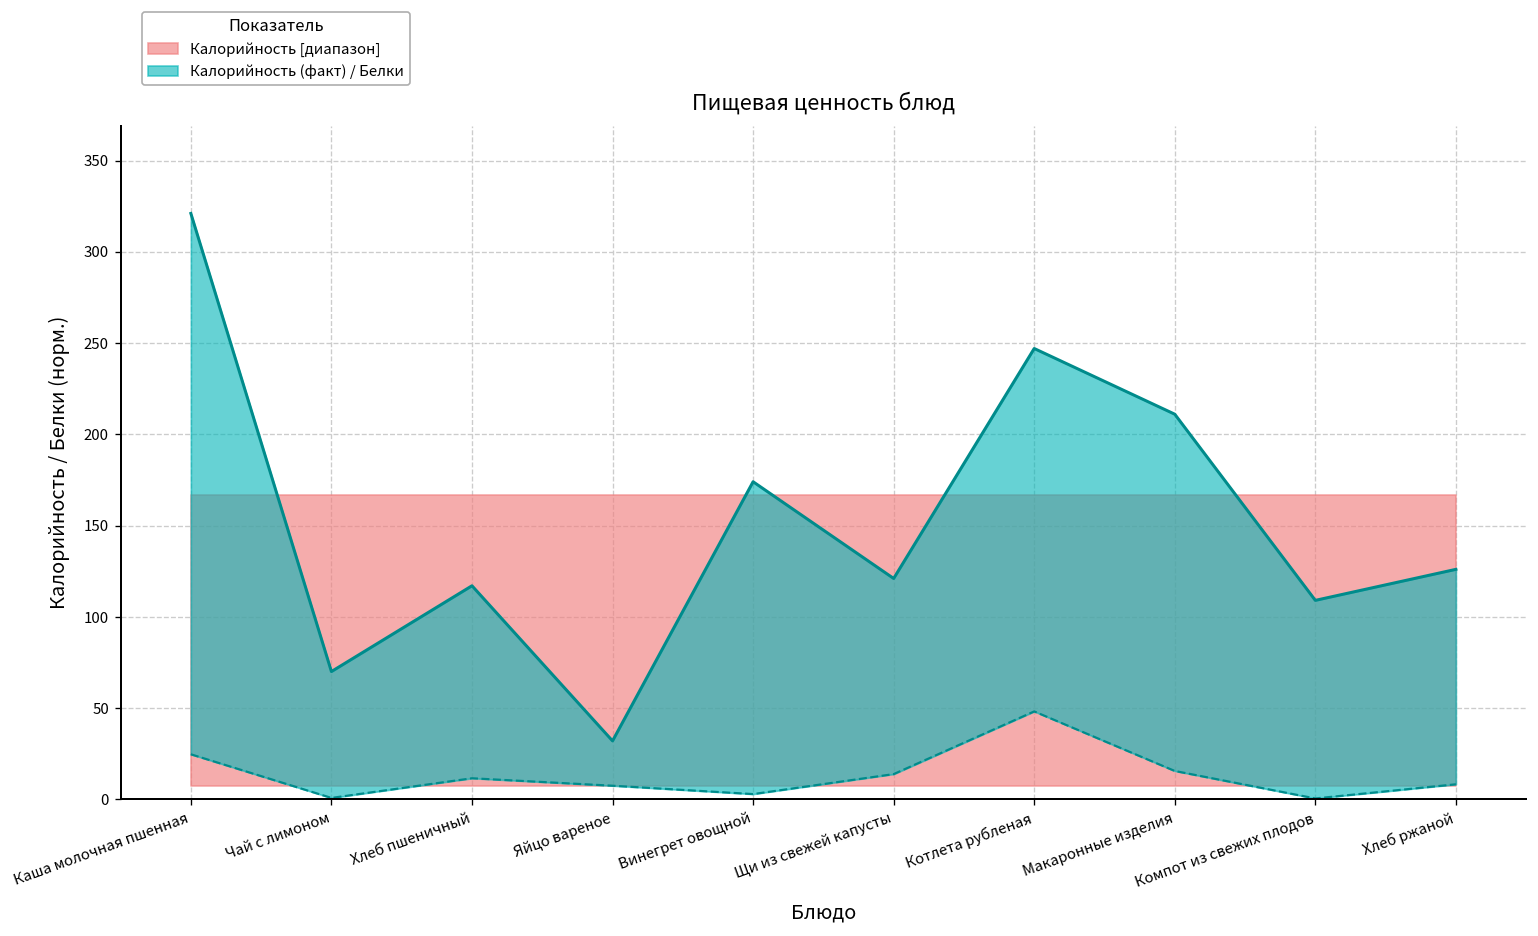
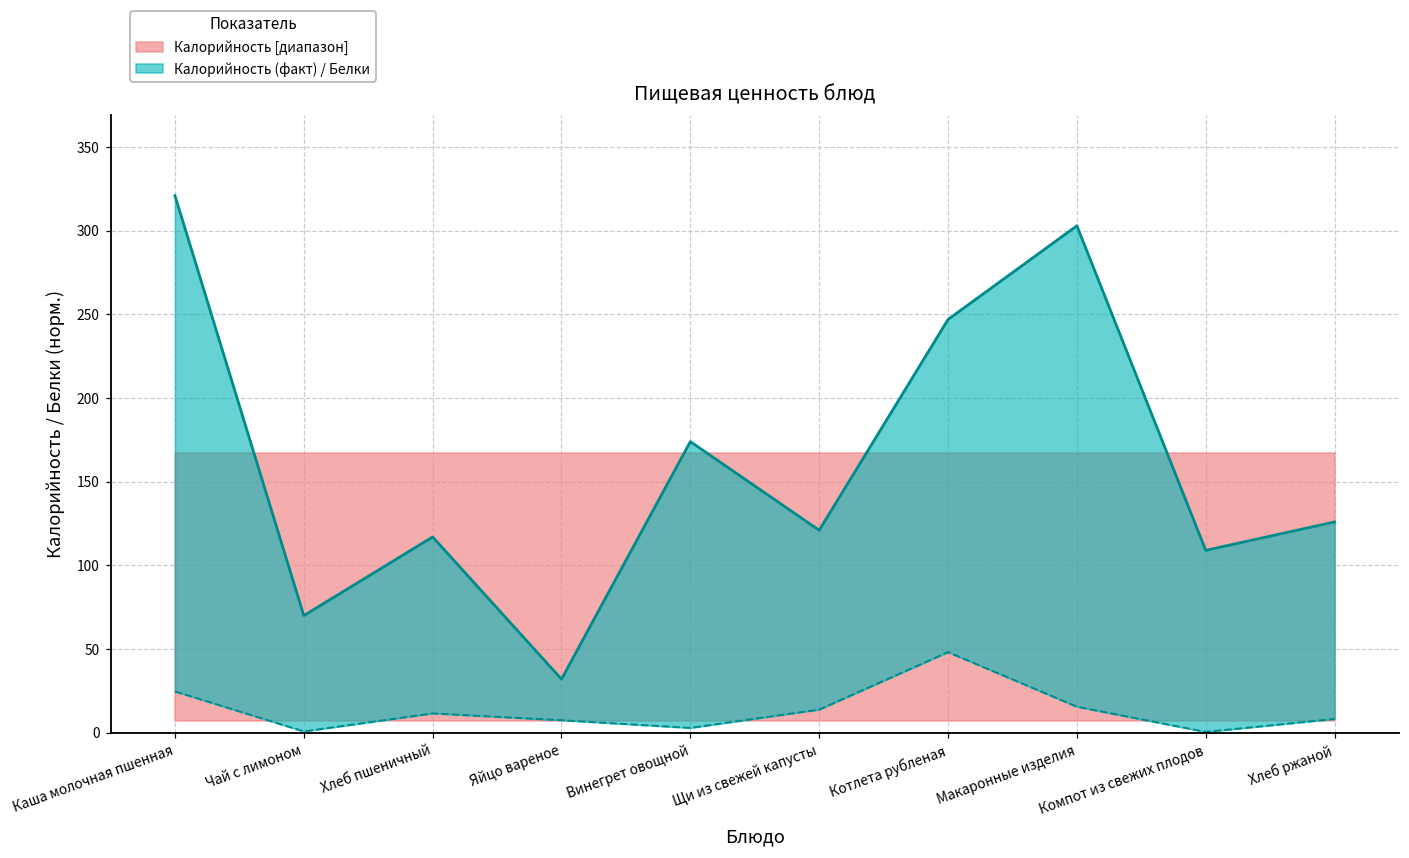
  {
    "Калорийность (факт) / Белки": {
      "Каша молочная пшенная": 321,
      "Чай с лимоном": 70,
      "Хлеб пшеничный": 117,
      "Яйцо вареное": 32,
      "Винегрет овощной": 174,
      "Щи из свежей капусты": 121,
      "Котлета рубленая": 247,
-     "Макаронные изделия": 211,
+     "Макаронные изделия": 303,
      "Компот из свежих плодов": 109,
      "Хлеб ржаной": 126
    },
    "Калорийность [диапазон]": {
      "Каша молочная пшенная": 167,
      "Чай с лимоном": 167,
      "Хлеб пшеничный": 167,
      "Яйцо вареное": 167,
      "Винегрет овощной": 167,
      "Щи из свежей капусты": 167,
      "Котлета рубленая": 167,
      "Макаронные изделия": 167,
      "Компот из свежих плодов": 167,
      "Хлеб ржаной": 167
    }
  }
